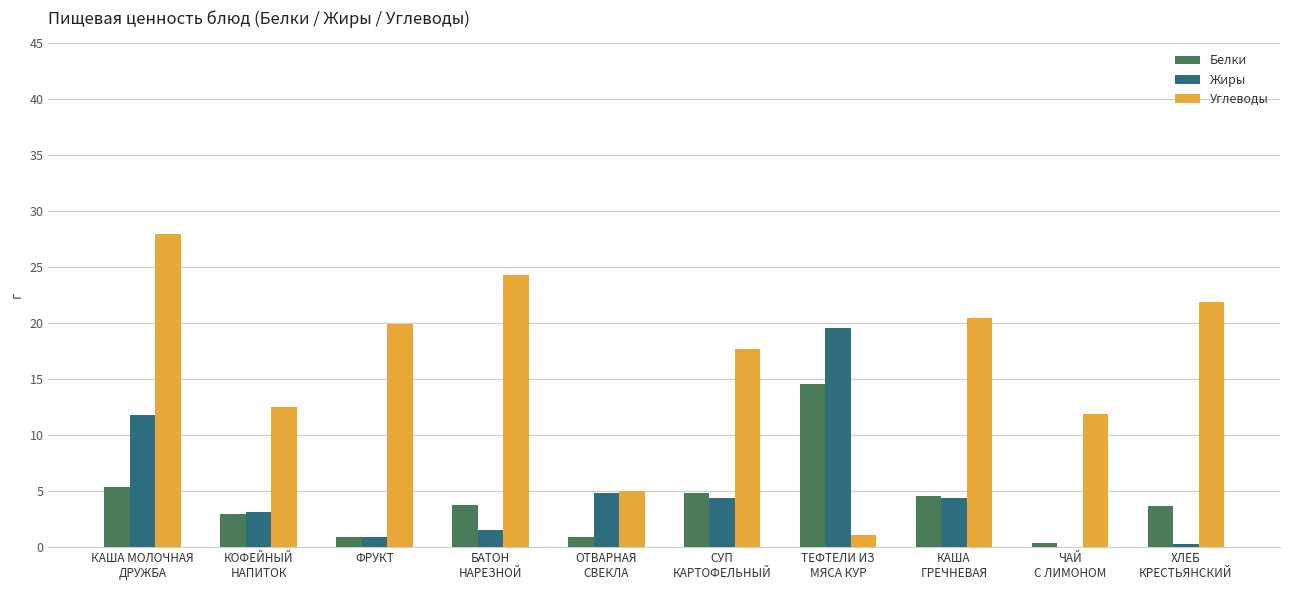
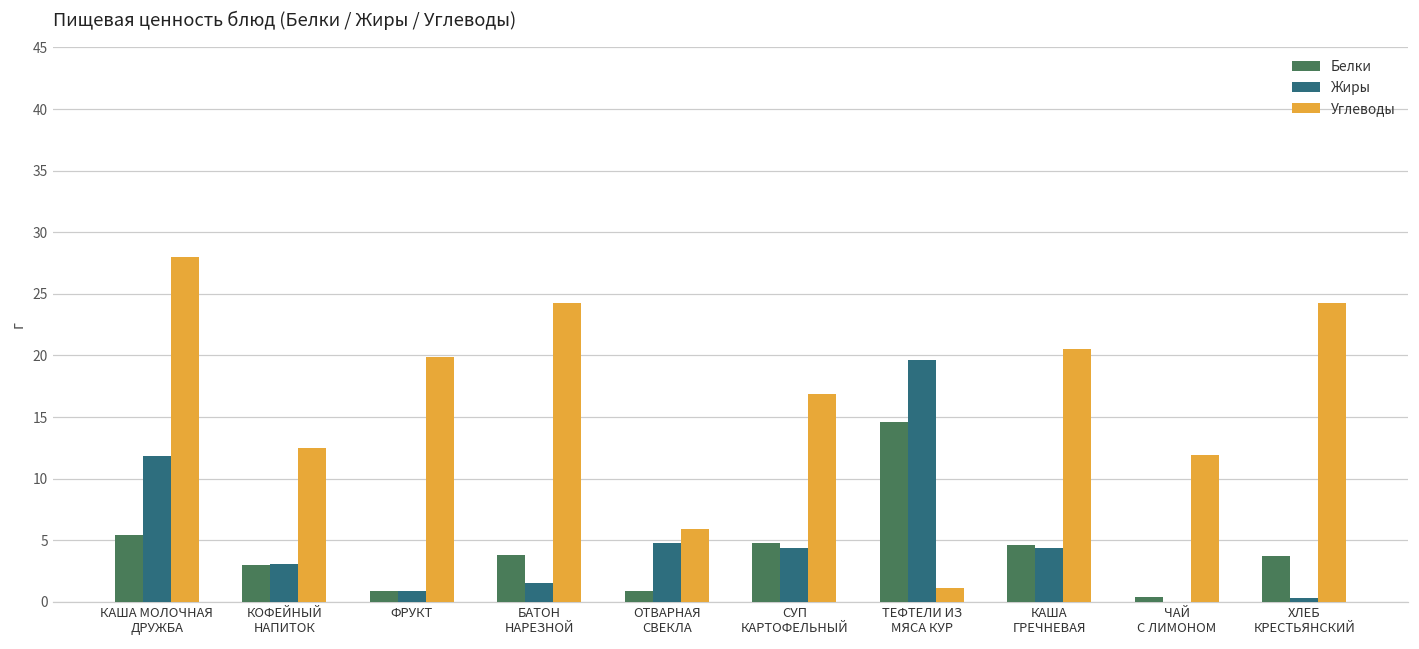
  {
    "Углеводы": {
      "КАША МОЛОЧНАЯ ДРУЖБА": 28.0,
      "КОФЕЙНЫЙ НАПИТОК": 12.5,
      "ФРУКТ": 19.9,
      "БАТОН НАРЕЗНОЙ": 24.3,
-     "ОТВАРНАЯ СВЕКЛА": 5.0,
-     "СУП КАРТОФЕЛЬНЫЙ": 17.7,
+     "ОТВАРНАЯ СВЕКЛА": 5.9,
+     "СУП КАРТОФЕЛЬНЫЙ": 16.9,
      "ТЕФТЕЛИ ИЗ МЯСА КУР": 1.1,
      "КАША ГРЕЧНЕВАЯ": 20.5,
      "ЧАЙ С ЛИМОНОМ": 11.9,
-     "ХЛЕБ КРЕСТЬЯНСКИЙ": 21.9
+     "ХЛЕБ КРЕСТЬЯНСКИЙ": 24.3
    }
  }
